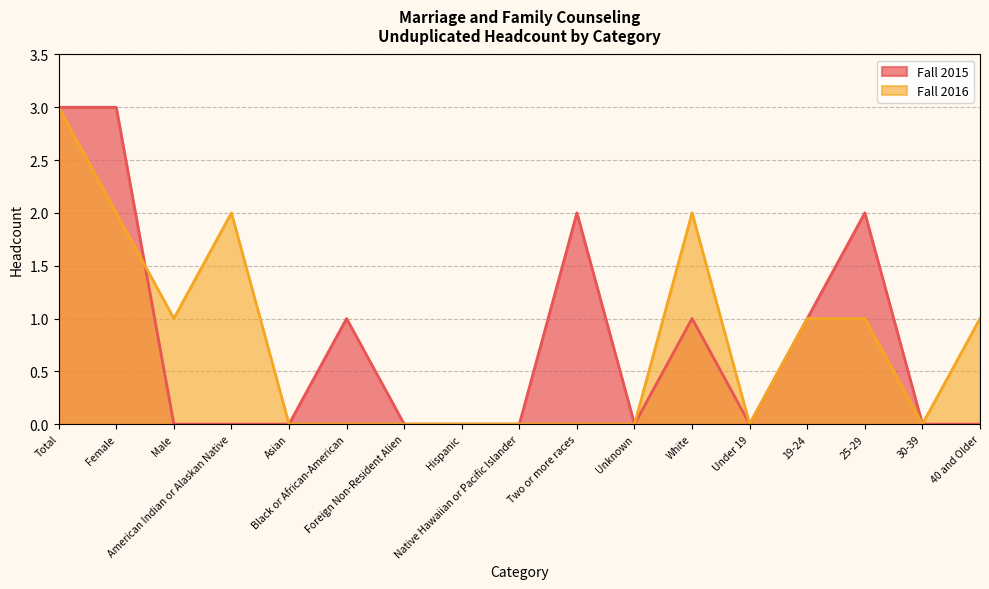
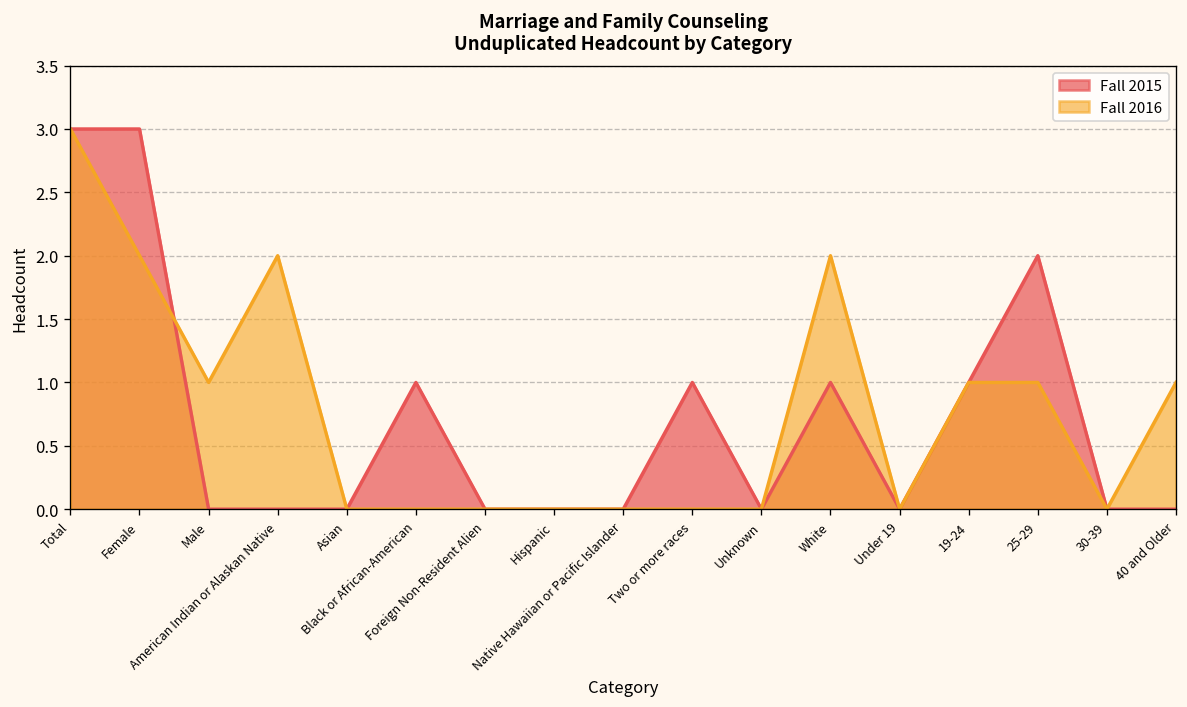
  {
    "Fall 2015": {
      "Female": 3,
      "Male": 0,
      "American Indian or Alaskan Native": 0,
      "Black or African-American": 1,
-     "Two or more races": 2,
+     "Two or more races": 1,
      "White": 1,
      "25-29": 2,
      "40 and Older": 0
    },
    "Fall 2016": {
      "Female": 2,
      "Male": 1,
      "American Indian or Alaskan Native": 2,
      "Black or African-American": 0,
      "Two or more races": 0,
      "White": 2,
      "25-29": 1,
      "40 and Older": 1
    }
  }
